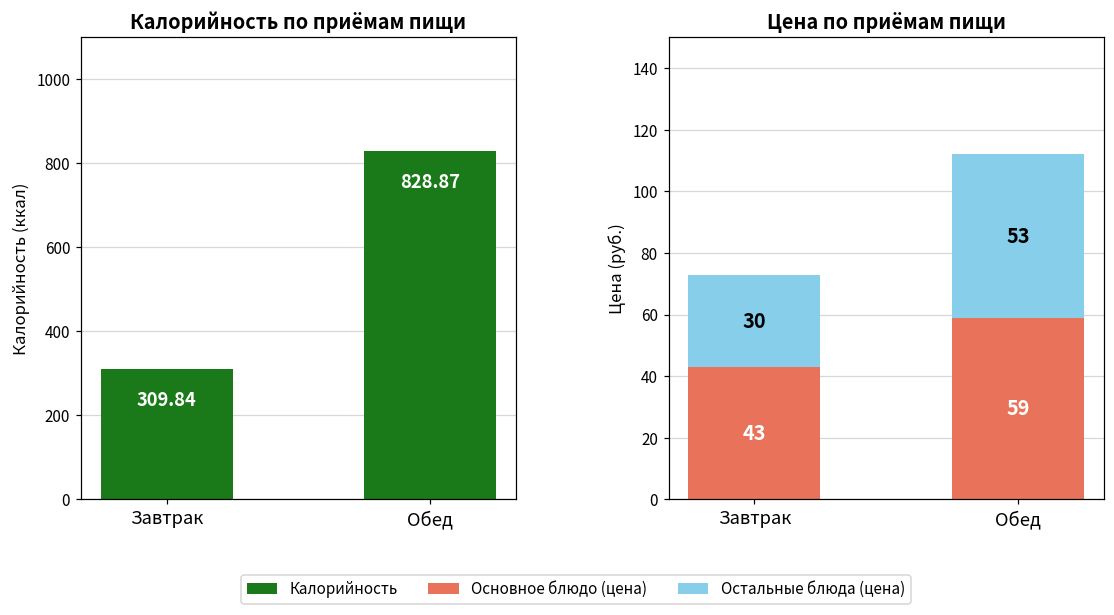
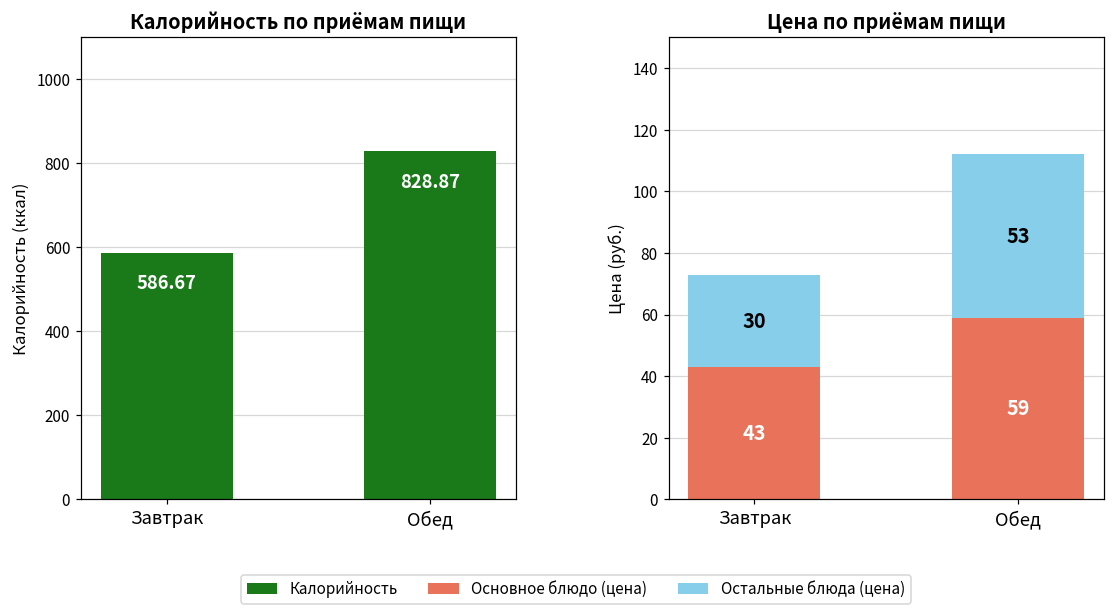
  {
    "Калорийность по приёмам пищи": {
-     "Завтрак": 309.84,
+     "Завтрак": 586.67,
      "Обед": 828.87
    },
    "Цена по приёмам пищи": {
      "Основное блюдо (цена)": {
        "Завтрак": 43,
        "Обед": 59
      },
      "Остальные блюда (цена)": {
        "Завтрак": 30,
        "Обед": 53
      }
    }
  }
